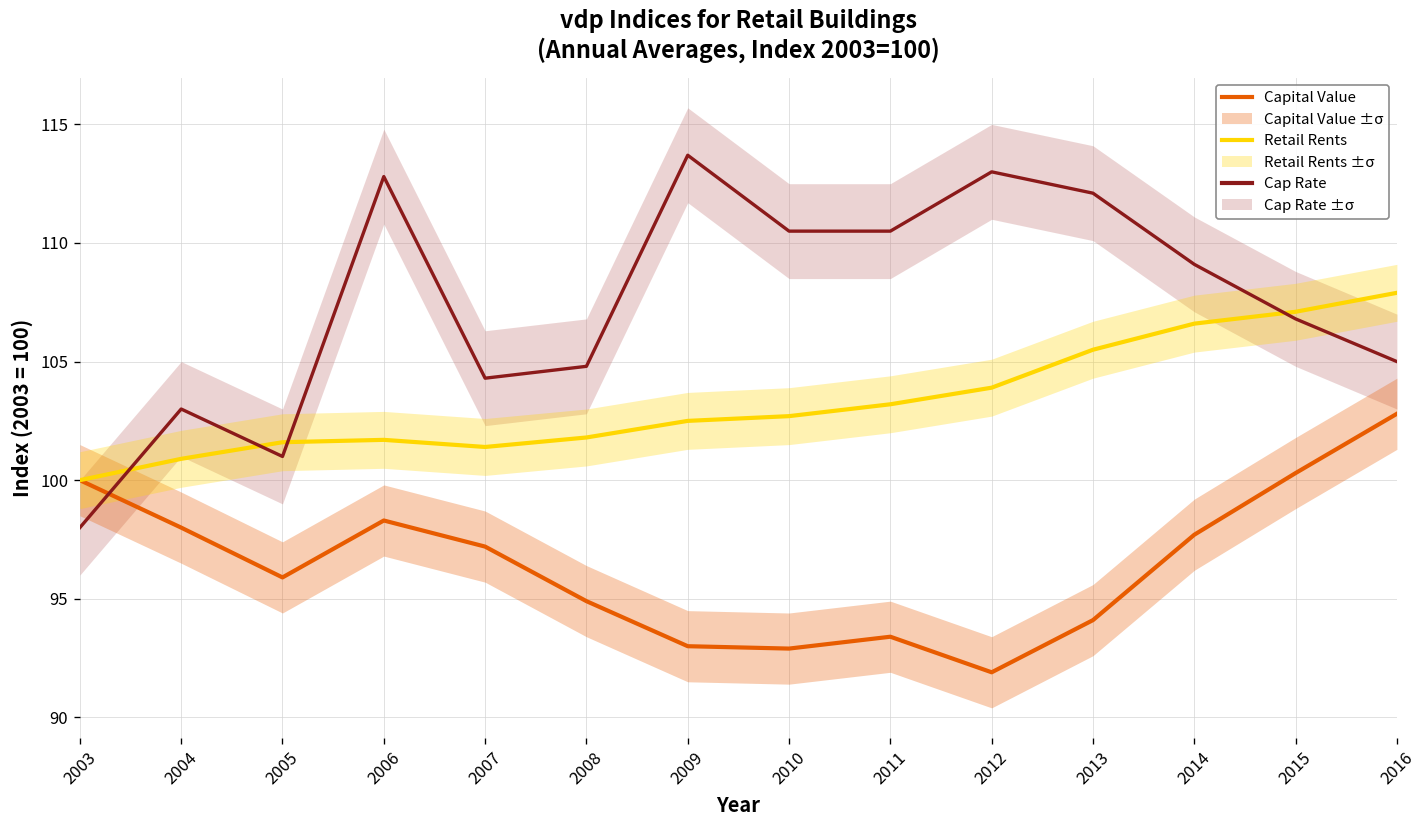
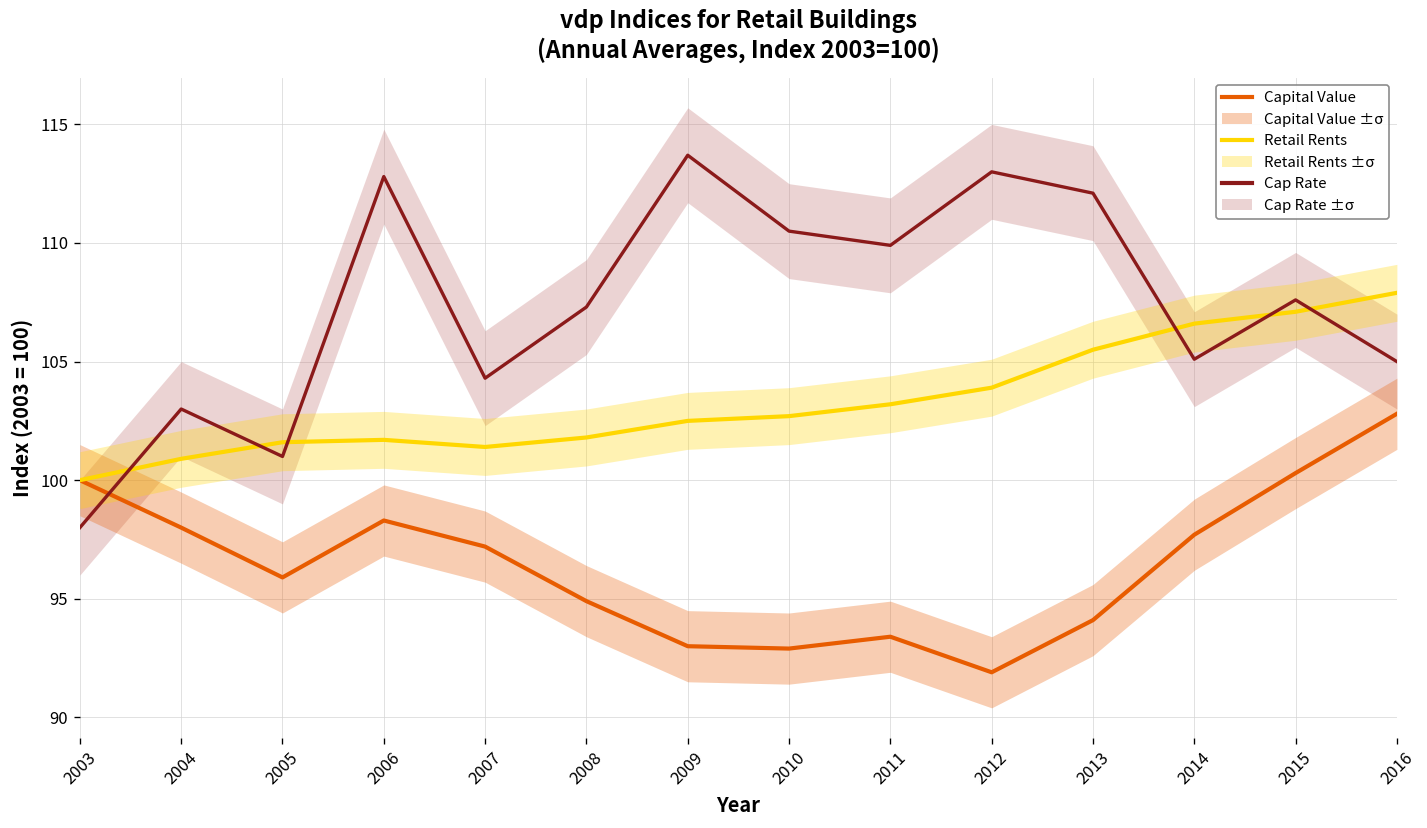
  {
    "Cap Rate": {
      "2003": 98.0,
      "2004": 103.0,
      "2005": 101.0,
      "2006": 112.8,
      "2007": 104.3,
-     "2008": 104.8,
+     "2008": 107.3,
      "2009": 113.7,
      "2010": 110.5,
-     "2011": 110.5,
+     "2011": 109.9,
      "2012": 113.0,
      "2013": 112.1,
-     "2014": 109.1,
-     "2015": 106.8,
+     "2014": 105.1,
+     "2015": 107.6,
      "2016": 105.0
    }
  }
